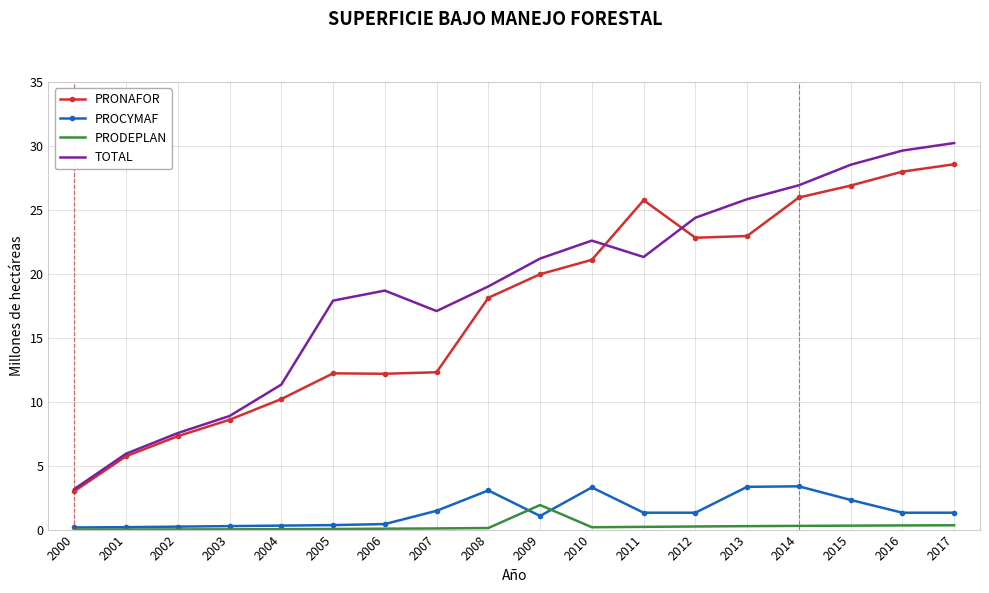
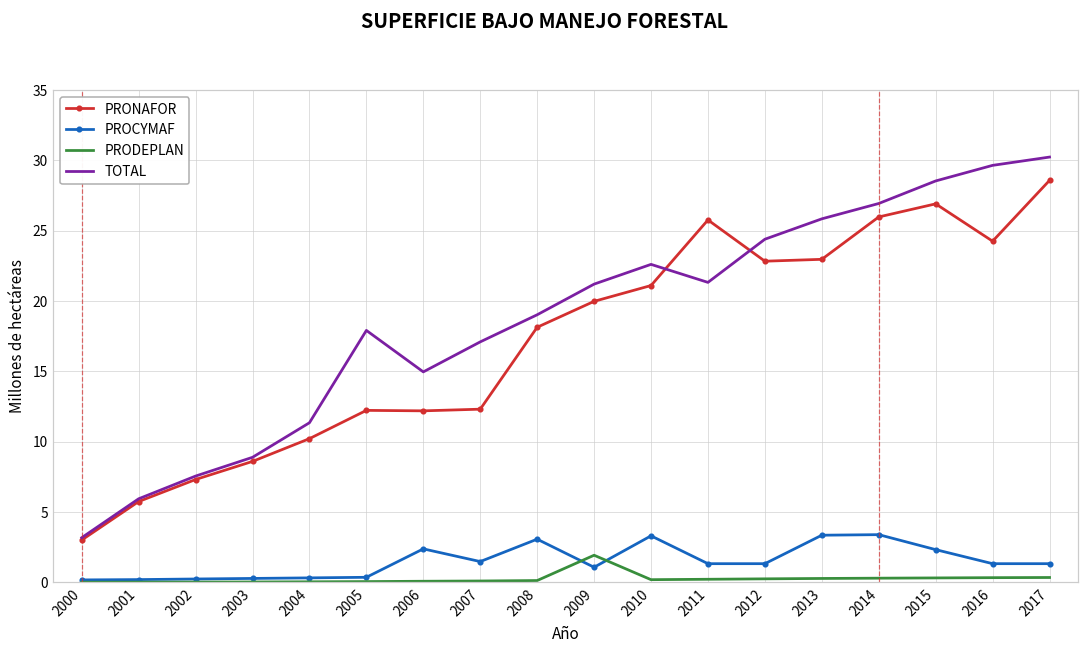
  {
    "PRONAFOR": {
      "2002": 7.3,
      "2003": 8.6,
      "2004": 10.2,
      "2005": 12.2,
      "2006": 12.2,
      "2007": 12.3,
      "2008": 18.1,
      "2009": 20.0,
      "2010": 21.1,
      "2011": 25.8,
      "2012": 22.8,
      "2013": 23.0,
      "2014": 26.0,
      "2015": 26.9,
-     "2016": 28.0,
+     "2016": 24.2,
      "2017": 28.6
    },
    "PROCYMAF": {
      "2002": 0.2,
      "2003": 0.3,
      "2004": 0.3,
      "2005": 0.4,
-     "2006": 0.4,
+     "2006": 2.4,
      "2007": 1.5,
      "2008": 3.1,
      "2009": 1.1,
      "2010": 3.3,
      "2011": 1.3,
      "2012": 1.3,
      "2013": 3.3,
      "2014": 3.4,
      "2015": 2.3,
      "2016": 1.3,
      "2017": 1.3
    },
    "PRODEPLAN": {
      "2002": 0.0,
      "2003": 0.0,
      "2004": 0.0,
      "2005": 0.0,
      "2006": 0.1,
      "2007": 0.1,
      "2008": 0.1,
      "2009": 1.9,
      "2010": 0.2,
      "2011": 0.2,
      "2012": 0.2,
      "2013": 0.3,
      "2014": 0.3,
      "2015": 0.3,
      "2016": 0.3,
      "2017": 0.3
    },
    "TOTAL": {
      "2002": 7.5,
      "2003": 8.9,
      "2004": 11.3,
      "2005": 17.9,
-     "2006": 18.7,
+     "2006": 15.0,
      "2007": 17.1,
      "2008": 19.0,
      "2009": 21.2,
      "2010": 22.6,
      "2011": 21.3,
      "2012": 24.4,
      "2013": 25.8,
      "2014": 26.9,
      "2015": 28.5,
      "2016": 29.6,
      "2017": 30.2
    }
  }
